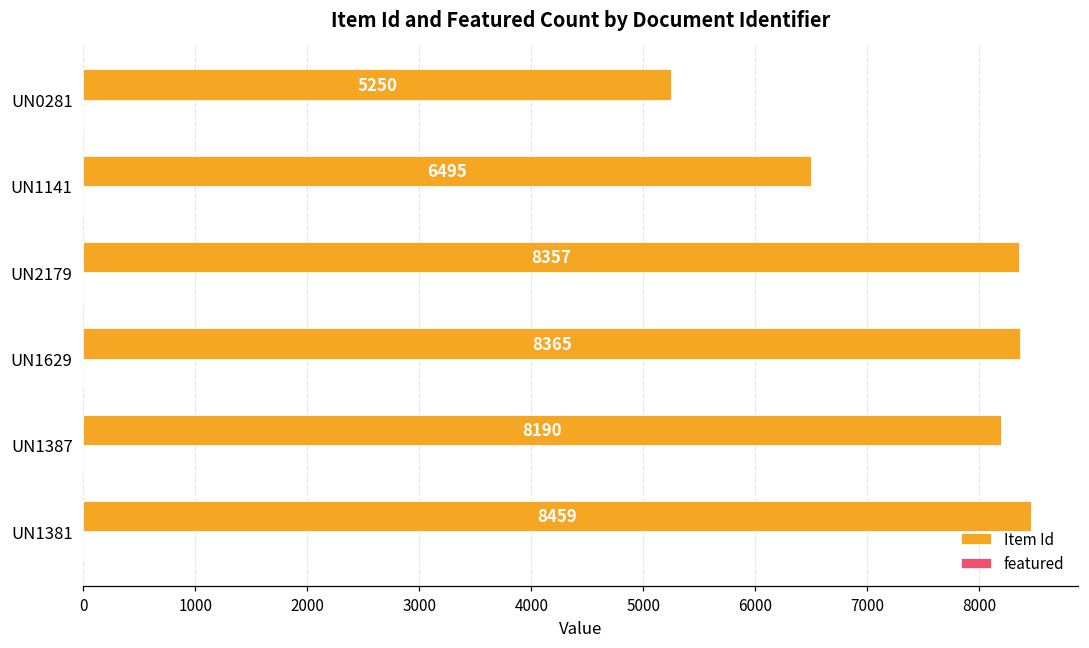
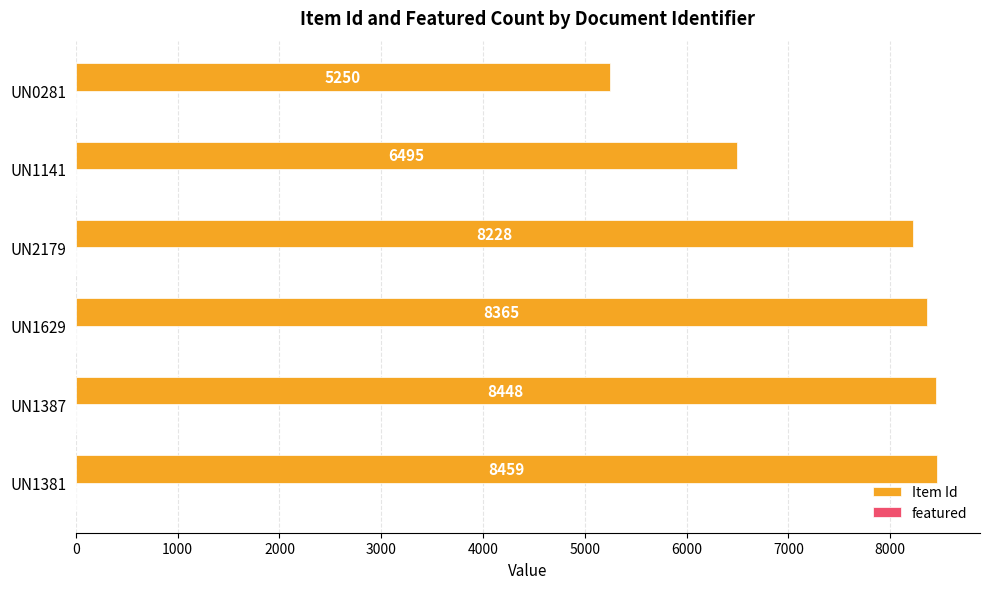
  {
    "Item Id": {
      "UN0281": 5250,
      "UN1141": 6495,
-     "UN2179": 8357,
+     "UN2179": 8228,
      "UN1629": 8365,
-     "UN1387": 8190,
+     "UN1387": 8448,
      "UN1381": 8459
    },
    "featured": {
      "UN0281": 0,
      "UN1141": 0,
      "UN2179": 0,
      "UN1629": 0,
      "UN1387": 0,
      "UN1381": 0
    }
  }
